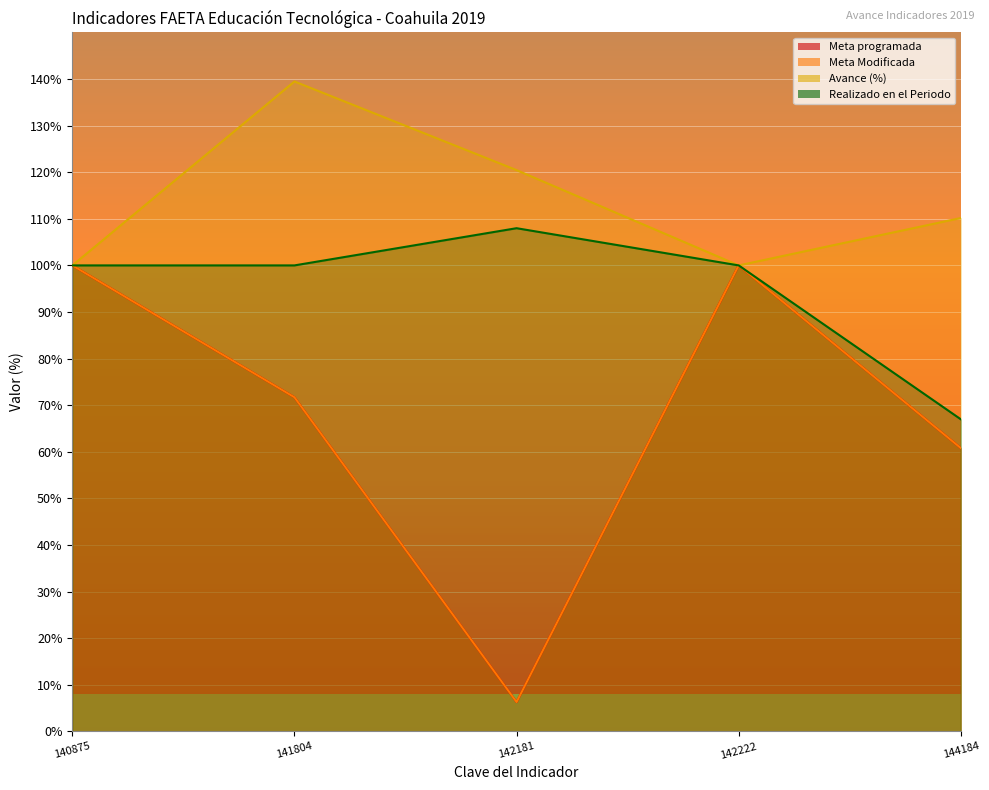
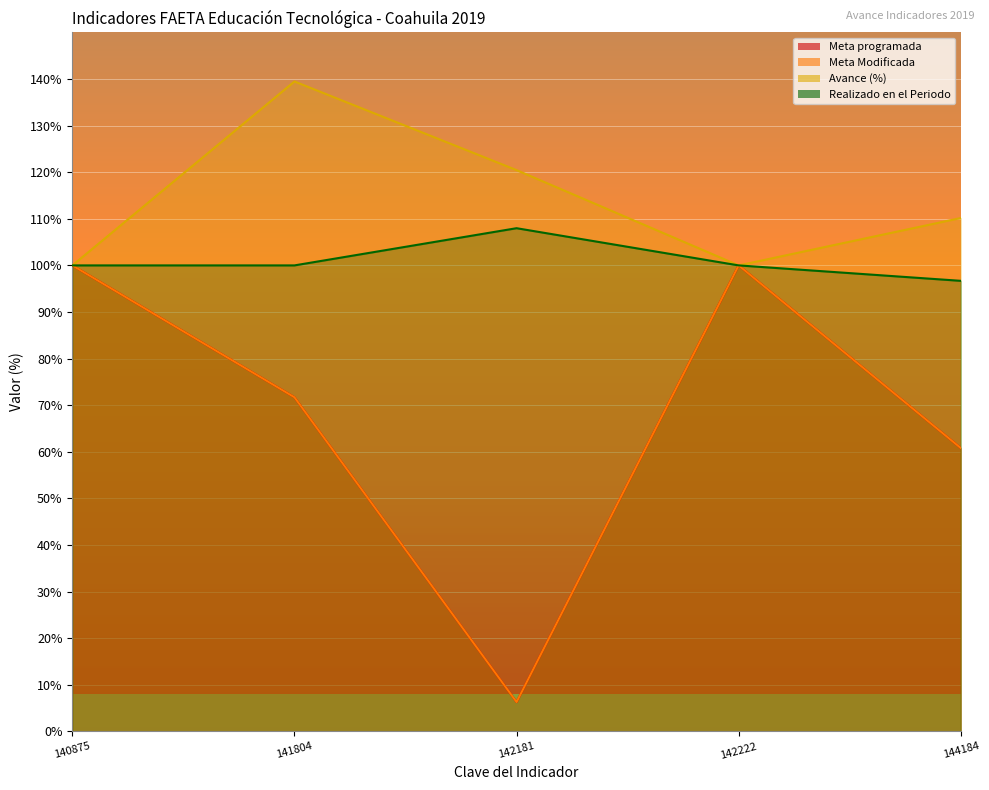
  {
    "Realizado en el Periodo": {
      "141804": "100%",
      "142181": "108%",
-     "144184": "67%"
+     "144184": "97%"
    }
  }
